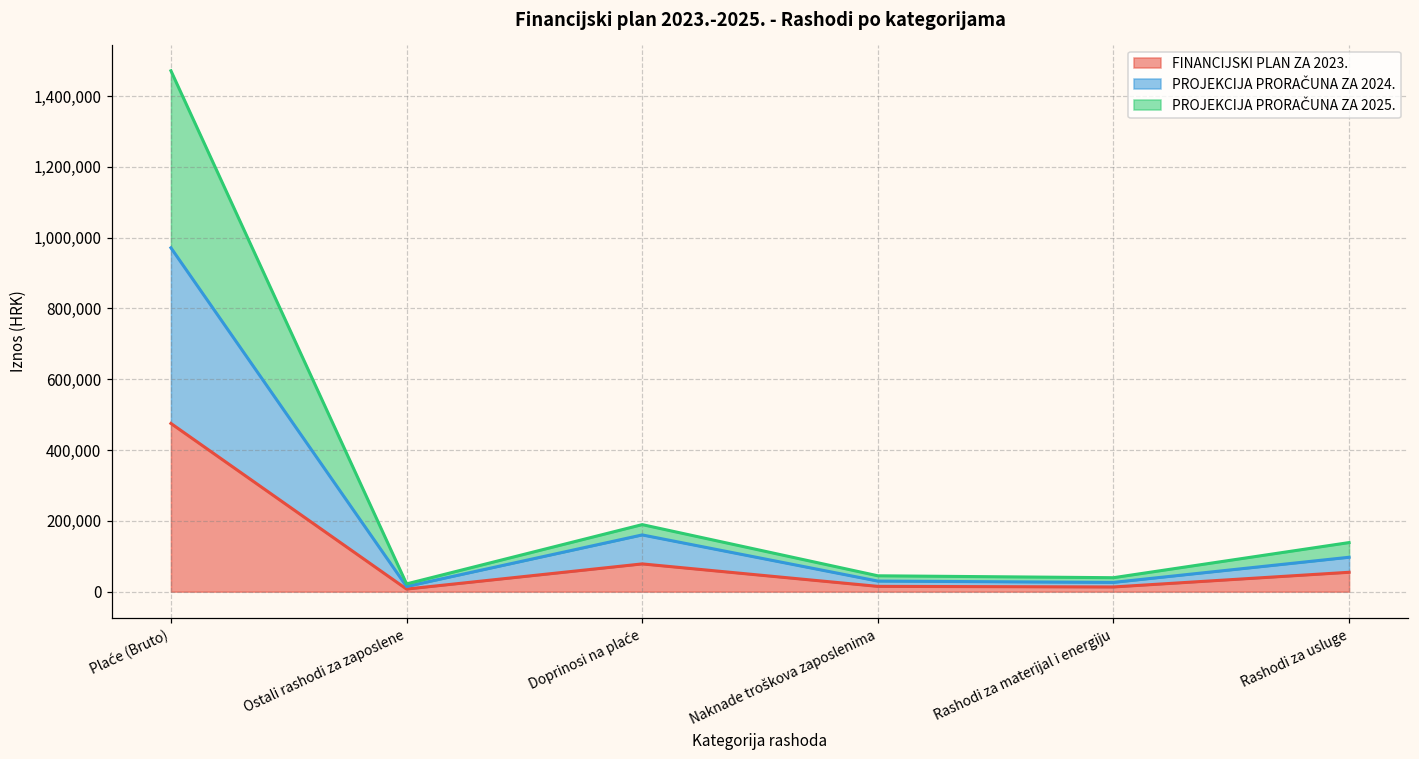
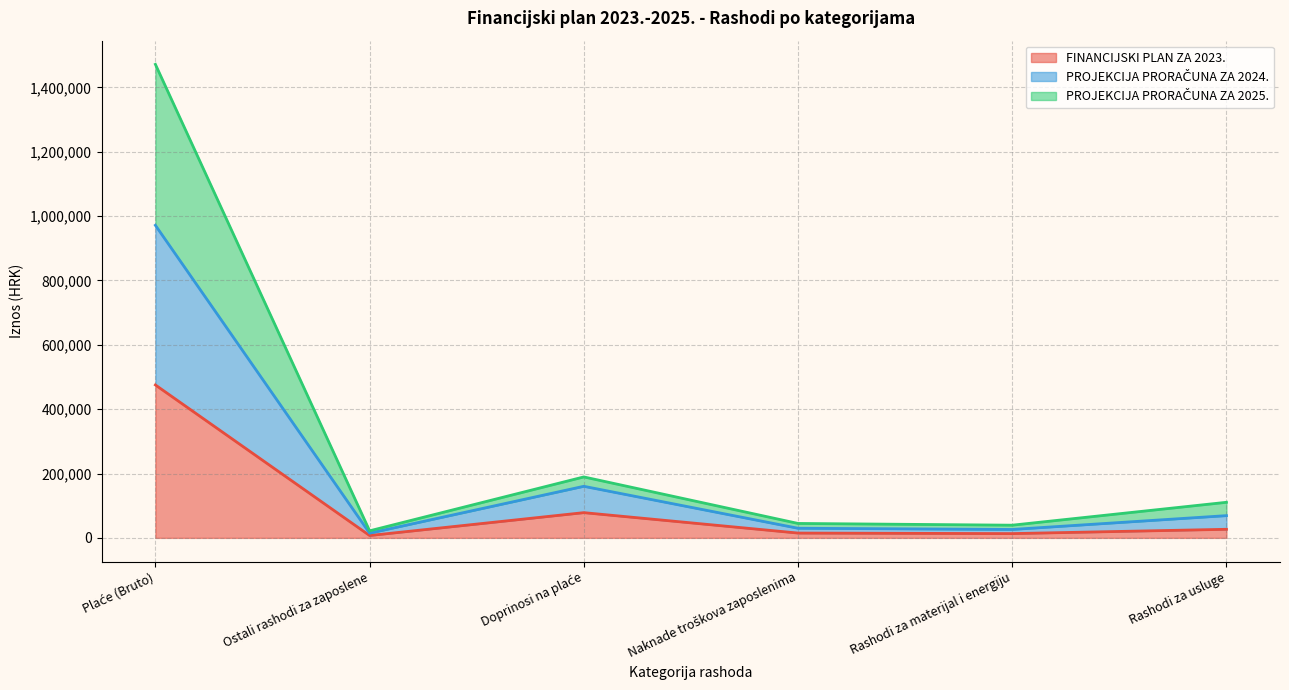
  {
    "FINANCIJSKI PLAN ZA 2023.": {
      "Plaće (Bruto)": "480,000",
      "Doprinosi na plaće": "80,000",
      "Naknade troškova zaposlenima": "10,000",
      "Rashodi za materijal i energiju": "10,000",
-     "Rashodi za usluge": "50,000"
+     "Rashodi za usluge": "30,000"
    },
    "PROJEKCIJA PRORAČUNA ZA 2024.": {
      "Plaće (Bruto)": "500,000",
      "Doprinosi na plaće": "80,000",
      "Naknade troškova zaposlenima": "10,000",
      "Rashodi za materijal i energiju": "10,000",
      "Rashodi za usluge": "40,000"
    },
    "PROJEKCIJA PRORAČUNA ZA 2025.": {
      "Plaće (Bruto)": "500,000",
      "Doprinosi na plaće": "30,000",
      "Naknade troškova zaposlenima": "10,000",
      "Rashodi za materijal i energiju": "10,000",
      "Rashodi za usluge": "40,000"
    }
  }
